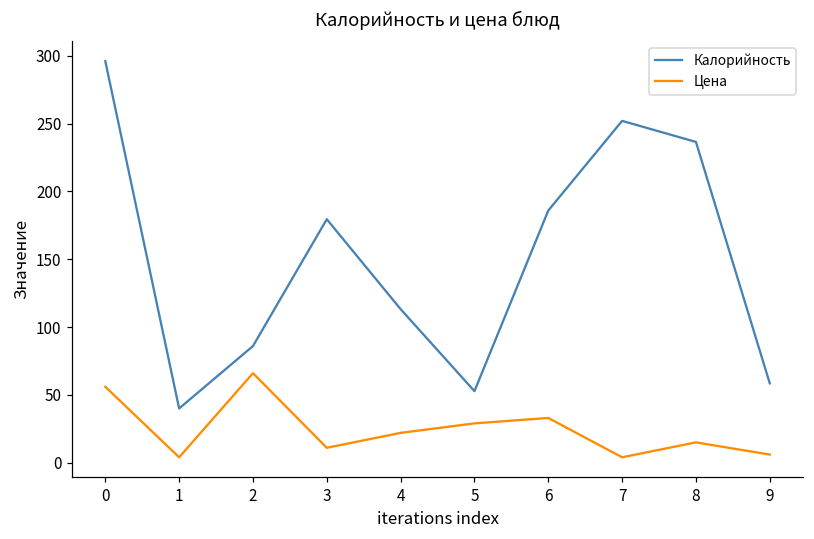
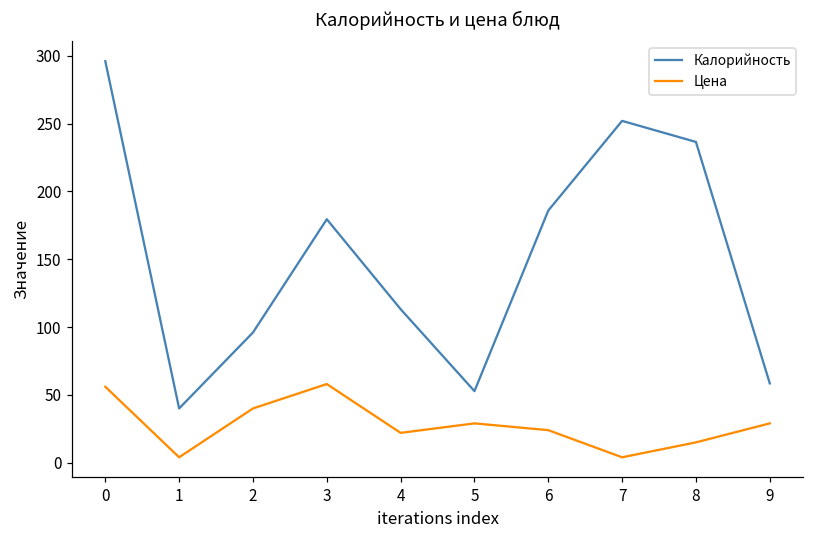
  {
    "Калорийность": {
      "0": 296,
      "1": 40,
-     "2": 86,
+     "2": 96,
      "3": 179,
      "4": 113,
      "5": 53,
      "6": 186,
      "7": 252,
      "8": 236,
      "9": 59
    },
    "Цена": {
      "0": 56,
      "1": 4,
-     "2": 66,
-     "3": 11,
+     "2": 40,
+     "3": 58,
      "4": 22,
      "5": 29,
-     "6": 33,
+     "6": 24,
      "7": 4,
      "8": 15,
-     "9": 6
+     "9": 29
    }
  }
